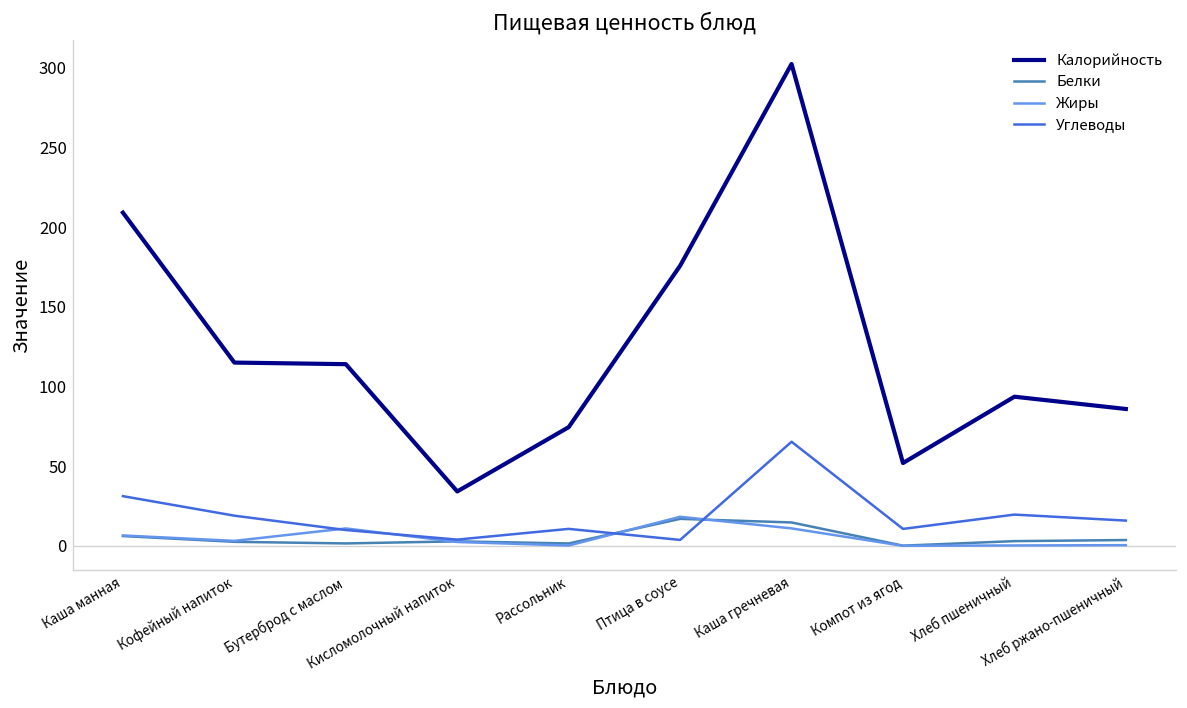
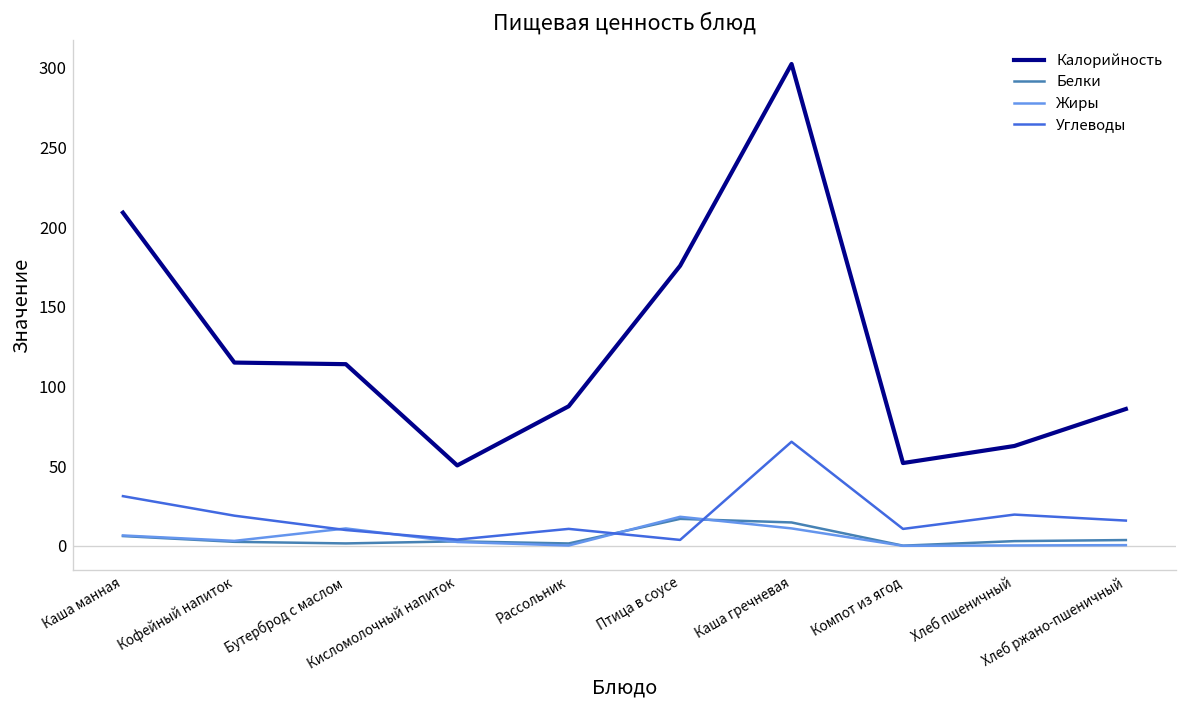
  {
    "Калорийность": {
      "Каша манная": 209,
      "Кофейный напиток": 115,
      "Бутерброд с маслом": 114,
-     "Кисломолочный напиток": 34,
-     "Рассольник": 75,
+     "Кисломолочный напиток": 51,
+     "Рассольник": 88,
      "Птица в соусе": 176,
      "Каша гречневая": 302,
      "Компот из ягод": 52,
-     "Хлеб пшеничный": 94,
+     "Хлеб пшеничный": 63,
      "Хлеб ржано-пшеничный": 86
    }
  }
